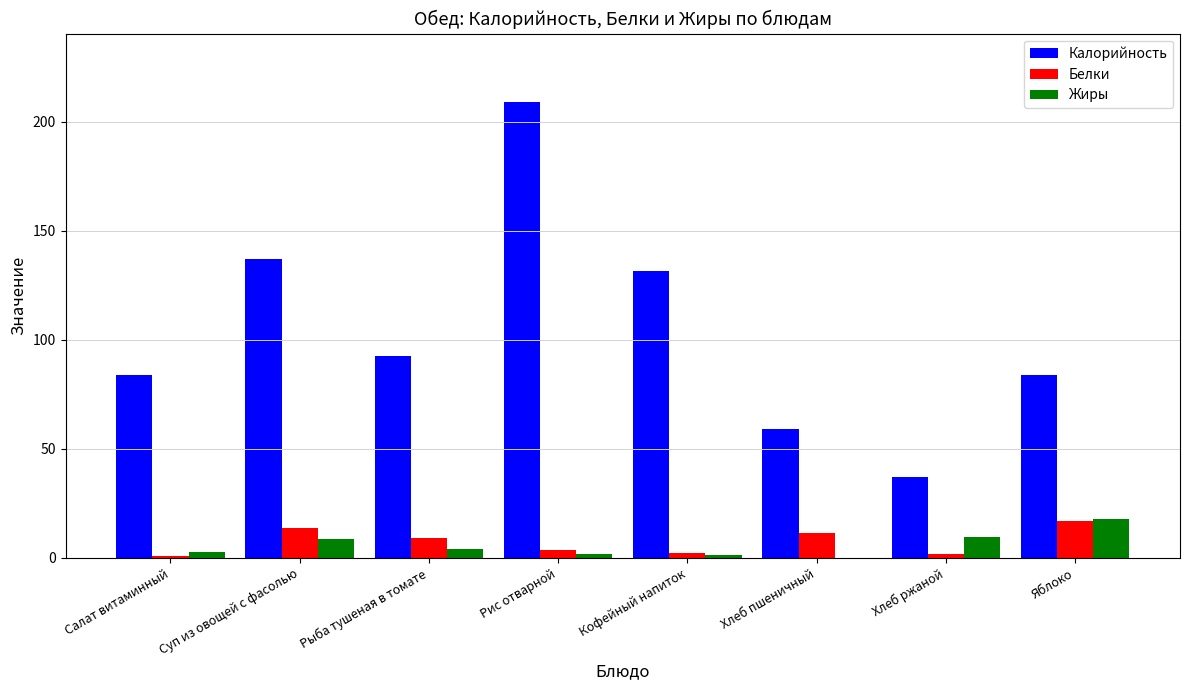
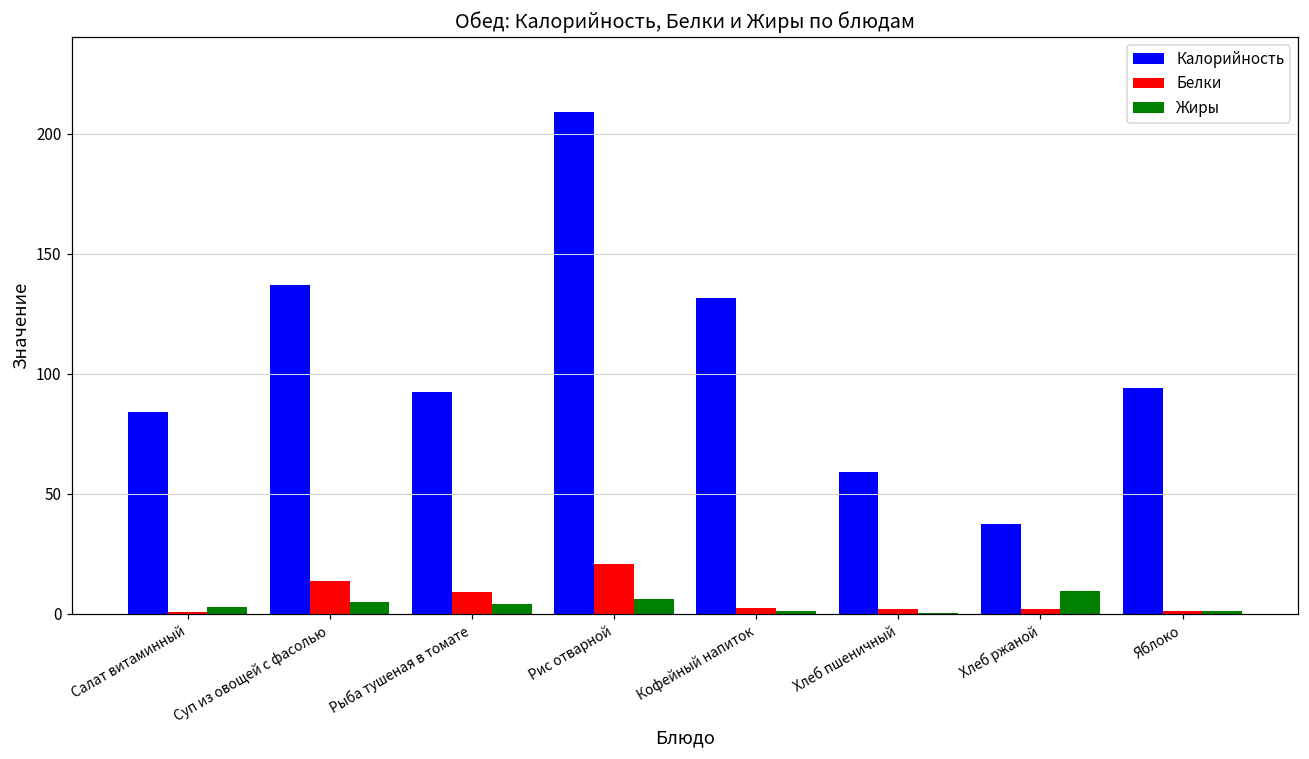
  {
    "Калорийность": {
      "Салат витаминный": 84,
      "Суп из овощей с фасолью": 137,
      "Рыба тушеная в томате": 92,
      "Рис отварной": 209,
      "Кофейный напиток": 131,
      "Хлеб пшеничный": 59,
      "Хлеб ржаной": 37,
-     "Яблоко": 84
+     "Яблоко": 94
    },
    "Белки": {
      "Суп из овощей с фасолью": 14,
      "Рыба тушеная в томате": 9,
-     "Рис отварной": 4,
+     "Рис отварной": 21,
      "Кофейный напиток": 2,
-     "Хлеб пшеничный": 12,
+     "Хлеб пшеничный": 2,
      "Хлеб ржаной": 2,
-     "Яблоко": 17
+     "Яблоко": 1
    },
    "Жиры": {
      "Салат витаминный": 3,
-     "Суп из овощей с фасолью": 9,
+     "Суп из овощей с фасолью": 5,
      "Рыба тушеная в томате": 4,
-     "Рис отварной": 2,
+     "Рис отварной": 6,
      "Кофейный напиток": 1,
      "Хлеб ржаной": 10,
-     "Яблоко": 18
+     "Яблоко": 1
    }
  }
